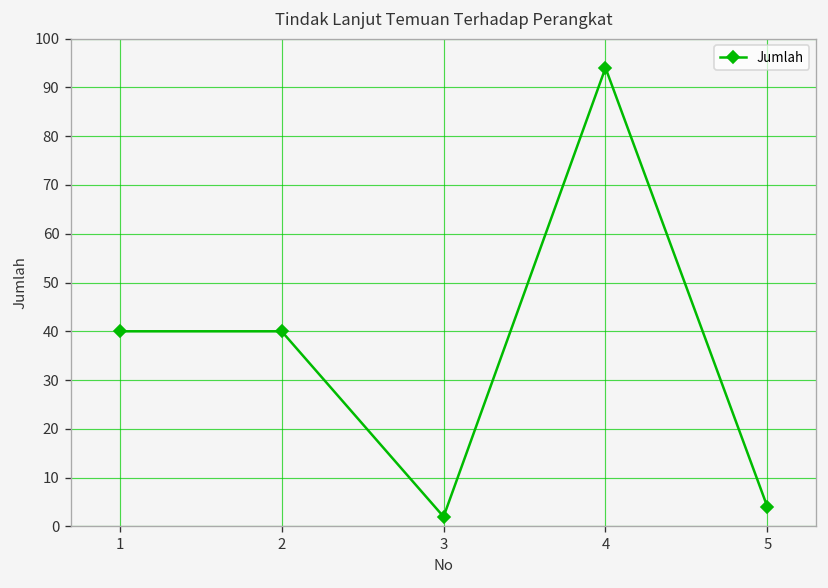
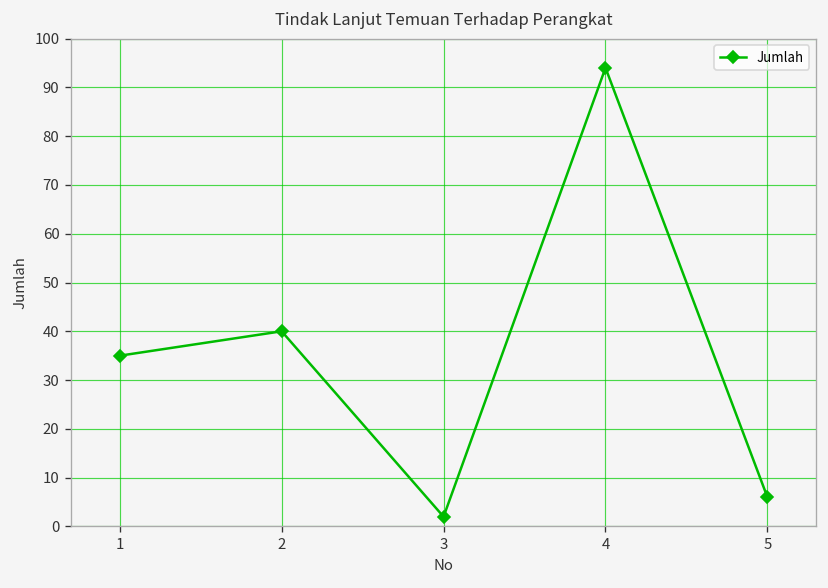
  {
-   "1": 40,
+   "1": 35,
    "2": 40,
    "3": 2,
    "4": 94,
-   "5": 4
+   "5": 6
  }
